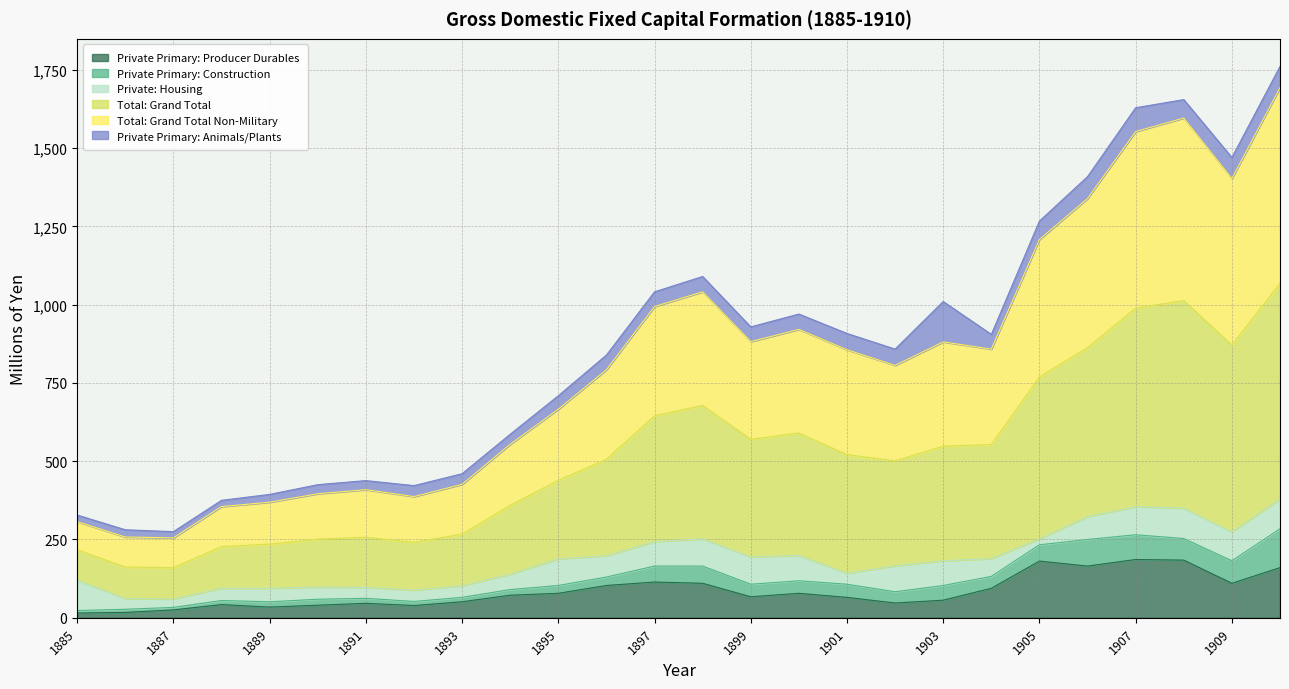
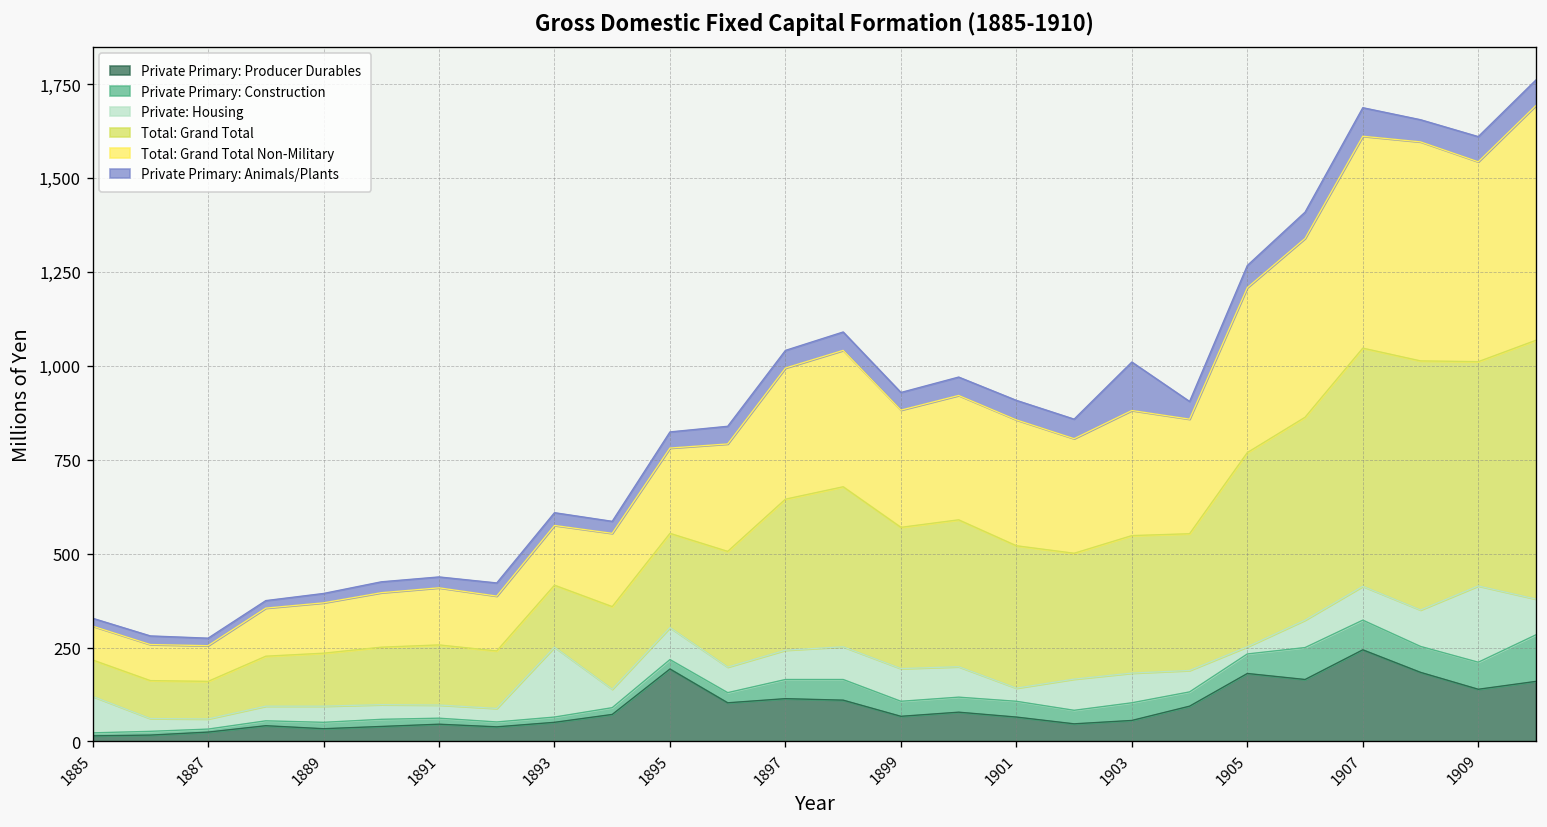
  {
    "Private Primary: Producer Durables": {
      "1889": 30,
      "1891": 50,
      "1893": 50,
-     "1895": 80,
+     "1895": 190,
      "1897": 110,
      "1899": 70,
      "1901": 70,
      "1903": 60,
      "1905": 180,
-     "1907": 190,
-     "1909": 110
+     "1907": 240,
+     "1909": 140
    },
    "Private Primary: Construction": {
      "1889": 20,
      "1891": 20,
      "1893": 10,
      "1895": 30,
      "1897": 50,
      "1899": 40,
      "1901": 40,
      "1903": 50,
      "1905": 50,
      "1907": 80,
      "1909": 70
    },
    "Private: Housing": {
      "1885": 100,
      "1887": 30,
      "1889": 40,
      "1891": 40,
-     "1893": 40,
+     "1893": 190,
      "1895": 90,
      "1897": 80,
      "1899": 90,
      "1901": 40,
      "1903": 80,
      "1905": 20,
      "1907": 90,
-     "1909": 90
+     "1909": 200
    },
    "Private Primary: Animals/Plants": {
      "1885": 20,
      "1887": 20,
      "1889": 30,
      "1891": 30,
      "1893": 30,
      "1895": 40,
      "1897": 50,
      "1899": 50,
      "1901": 50,
      "1903": 130,
      "1905": 60,
      "1907": 80,
      "1909": 70
    }
  }
